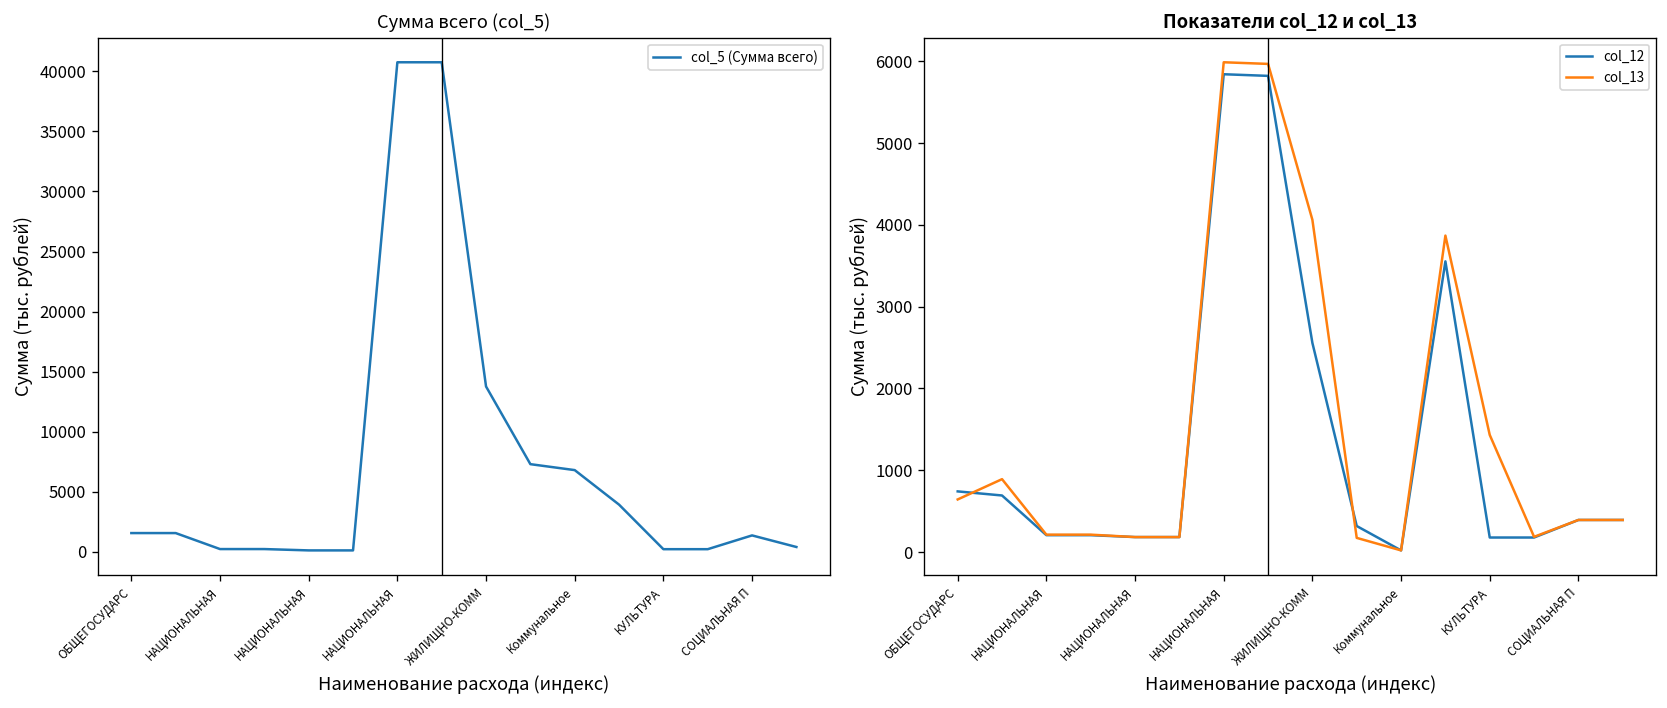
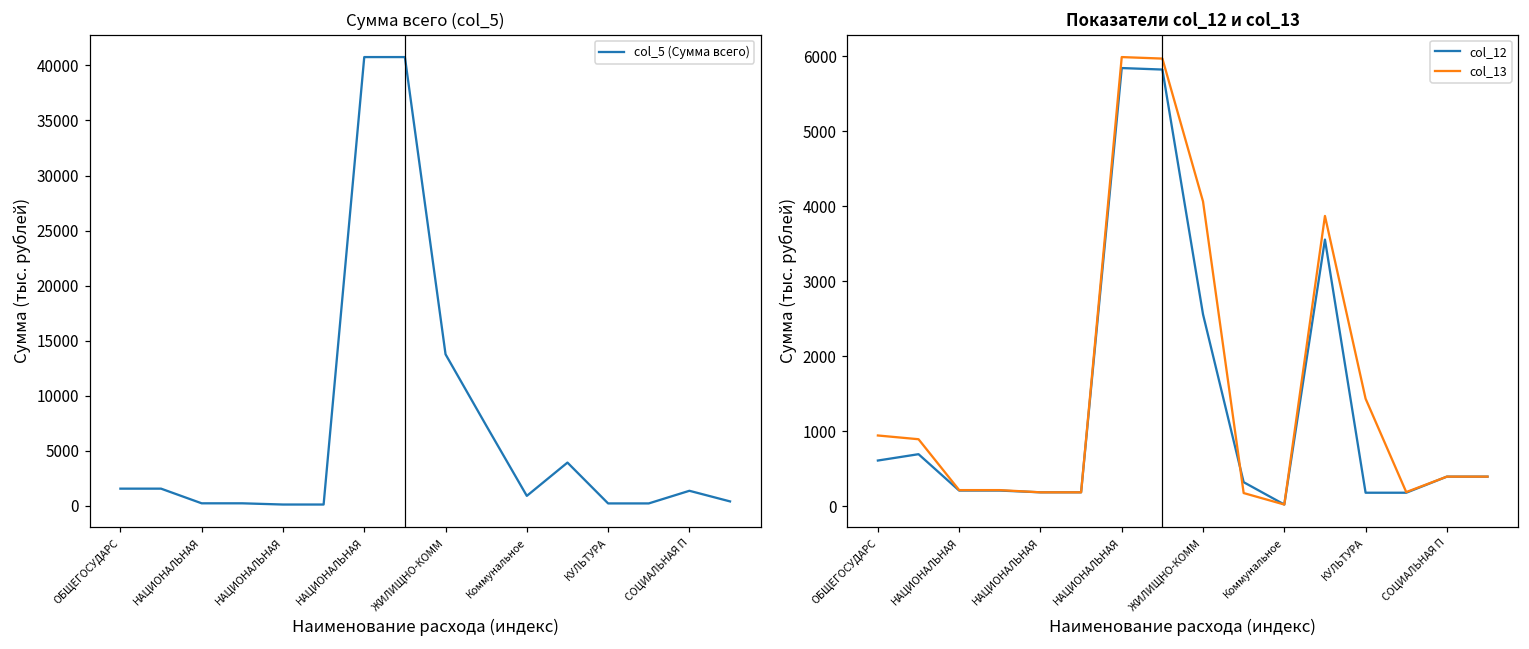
  {
    "Сумма всего (col_5)": {
      "ОБЩЕГОСУДАРС": 1600,
      "ЖИЛИЩНО-КОММ": 13800,
-     "Коммунальное": 6800,
+     "Коммунальное": 900,
      "КУЛЬТУРА": 200,
      "СОЦИАЛЬНАЯ П": 1400
    },
    "Показатели col_12 и col_13": {
      "col_12": {
-       "ОБЩЕГОСУДАРС": 700,
+       "ОБЩЕГОСУДАРС": 600,
        "ЖИЛИЩНО-КОММ": 2600,
        "КУЛЬТУРА": 200
      },
      "col_13": {
-       "ОБЩЕГОСУДАРС": 600,
+       "ОБЩЕГОСУДАРС": 900,
        "ЖИЛИЩНО-КОММ": 4100,
        "КУЛЬТУРА": 1400
      }
    }
  }
